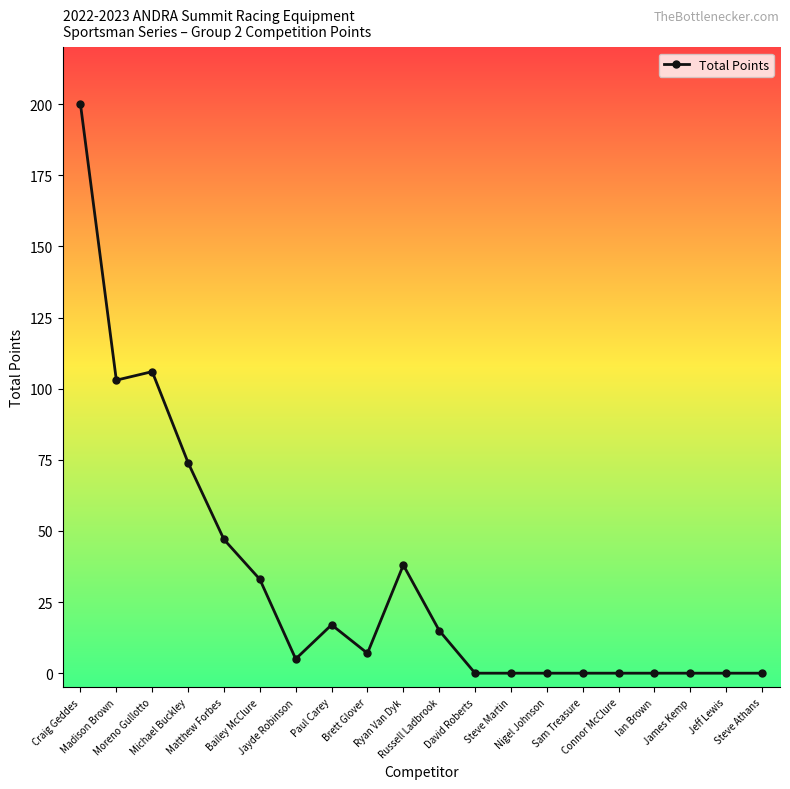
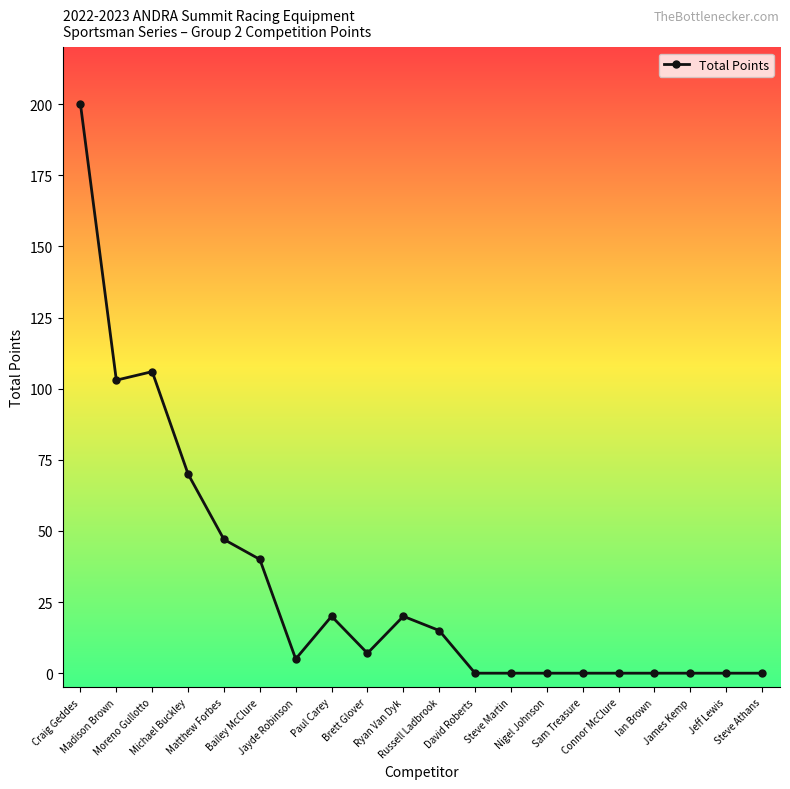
  {
    "Craig Geddes": 200,
    "Madison Brown": 103,
    "Moreno Gullotto": 106,
-   "Michael Buckley": 74,
+   "Michael Buckley": 70,
    "Matthew Forbes": 47,
-   "Bailey McClure": 33,
+   "Bailey McClure": 40,
    "Jayde Robinson": 5,
-   "Paul Carey": 17,
+   "Paul Carey": 20,
    "Brett Glover": 7,
-   "Ryan Van Dyk": 38,
+   "Ryan Van Dyk": 20,
    "Russell Ladbrook": 15,
    "David Roberts": 0,
    "Steve Martin": 0,
    "Nigel Johnson": 0,
    "Sam Treasure": 0,
    "Connor McClure": 0,
    "Ian Brown": 0,
    "James Kemp": 0,
    "Jeff Lewis": 0,
    "Steve Athans": 0
  }
